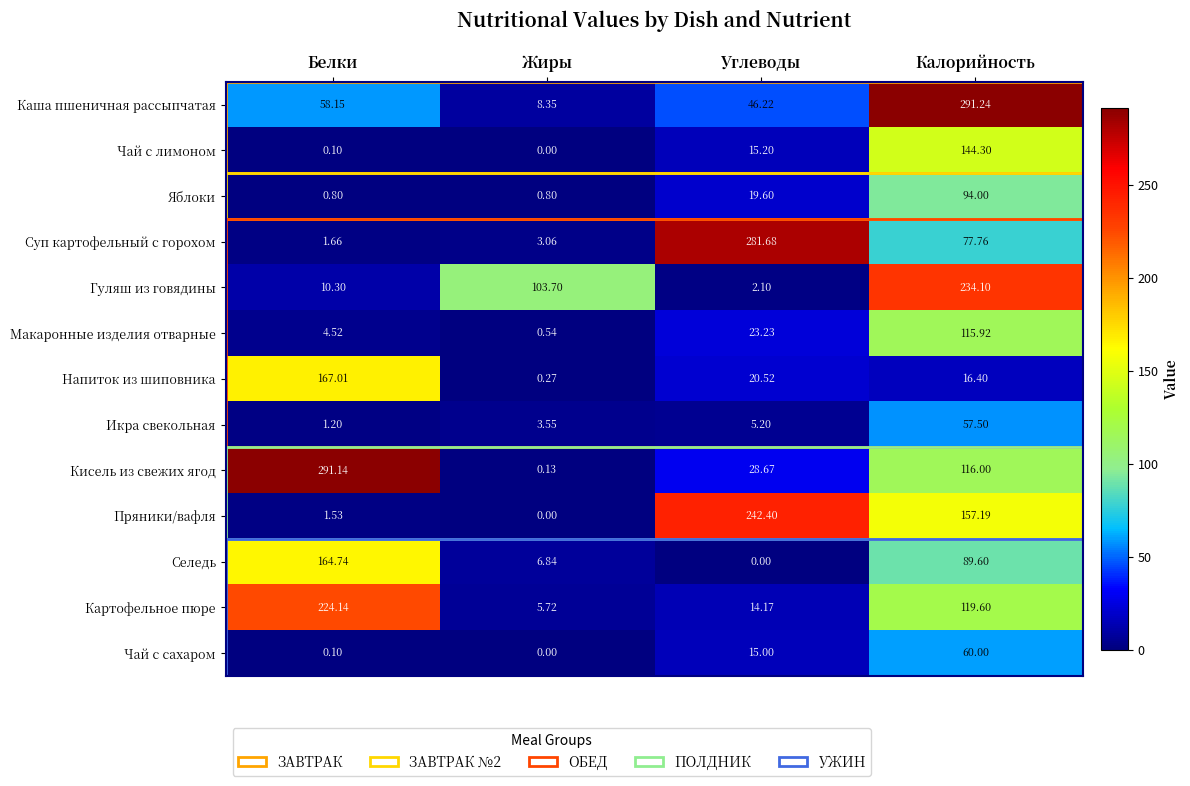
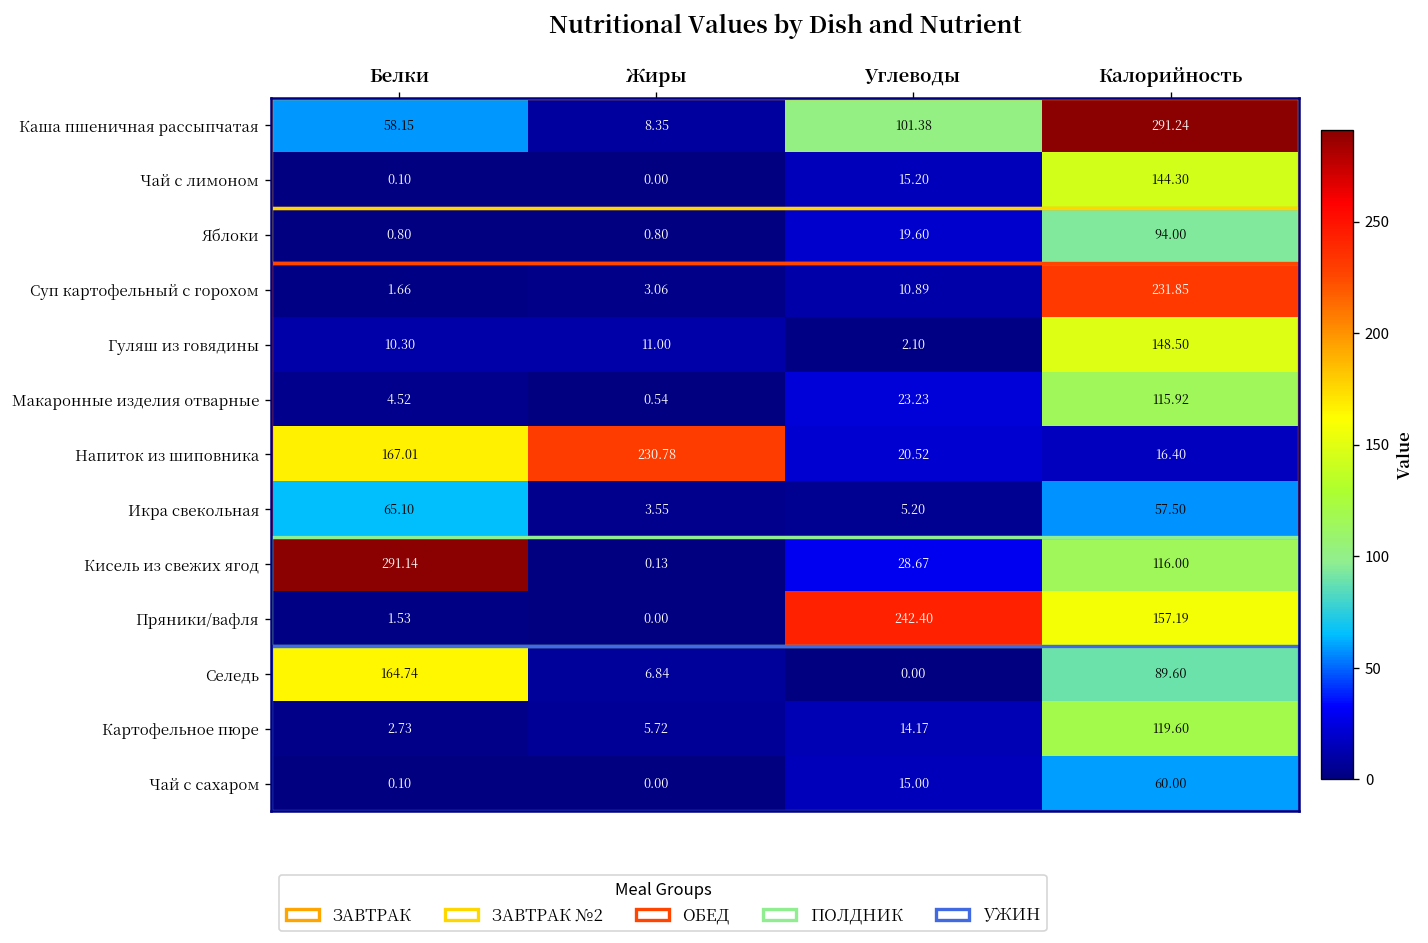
  {
    "Каша пшеничная рассыпчатая": {
      "Белки": 58.15,
      "Жиры": 8.35,
-     "Углеводы": 46.22,
+     "Углеводы": 101.38,
      "Калорийность": 291.24
    },
    "Чай с лимоном": {
      "Белки": 0.10,
      "Жиры": 0.00,
      "Углеводы": 15.20,
      "Калорийность": 144.30
    },
    "Яблоки": {
      "Белки": 0.80,
      "Жиры": 0.80,
      "Углеводы": 19.60,
      "Калорийность": 94.00
    },
    "Суп картофельный с горохом": {
      "Белки": 1.66,
      "Жиры": 3.06,
-     "Углеводы": 281.68,
-     "Калорийность": 77.76
+     "Углеводы": 10.89,
+     "Калорийность": 231.85
    },
    "Гуляш из говядины": {
      "Белки": 10.30,
-     "Жиры": 103.70,
+     "Жиры": 11.00,
      "Углеводы": 2.10,
-     "Калорийность": 234.10
+     "Калорийность": 148.50
    },
    "Макаронные изделия отварные": {
      "Белки": 4.52,
      "Жиры": 0.54,
      "Углеводы": 23.23,
      "Калорийность": 115.92
    },
    "Напиток из шиповника": {
      "Белки": 167.01,
-     "Жиры": 0.27,
+     "Жиры": 230.78,
      "Углеводы": 20.52,
      "Калорийность": 16.40
    },
    "Икра свекольная": {
-     "Белки": 1.20,
+     "Белки": 65.10,
      "Жиры": 3.55,
      "Углеводы": 5.20,
      "Калорийность": 57.50
    },
    "Кисель из свежих ягод": {
      "Белки": 291.14,
      "Жиры": 0.13,
      "Углеводы": 28.67,
      "Калорийность": 116.00
    },
    "Пряники/вафля": {
      "Белки": 1.53,
      "Жиры": 0.00,
      "Углеводы": 242.40,
      "Калорийность": 157.19
    },
    "Селедь": {
      "Белки": 164.74,
      "Жиры": 6.84,
      "Углеводы": 0.00,
      "Калорийность": 89.60
    },
    "Картофельное пюре": {
-     "Белки": 224.14,
+     "Белки": 2.73,
      "Жиры": 5.72,
      "Углеводы": 14.17,
      "Калорийность": 119.60
    },
    "Чай с сахаром": {
      "Белки": 0.10,
      "Жиры": 0.00,
      "Углеводы": 15.00,
      "Калорийность": 60.00
    }
  }
